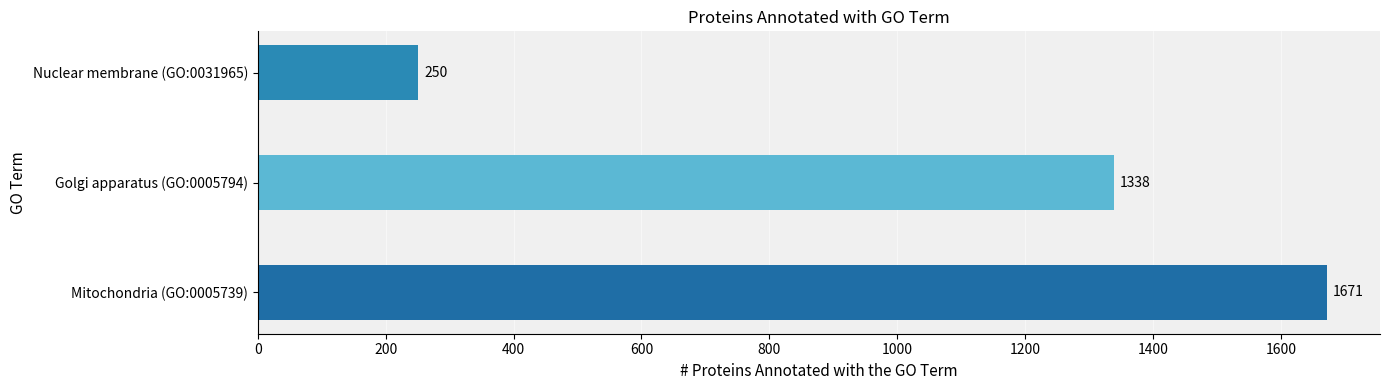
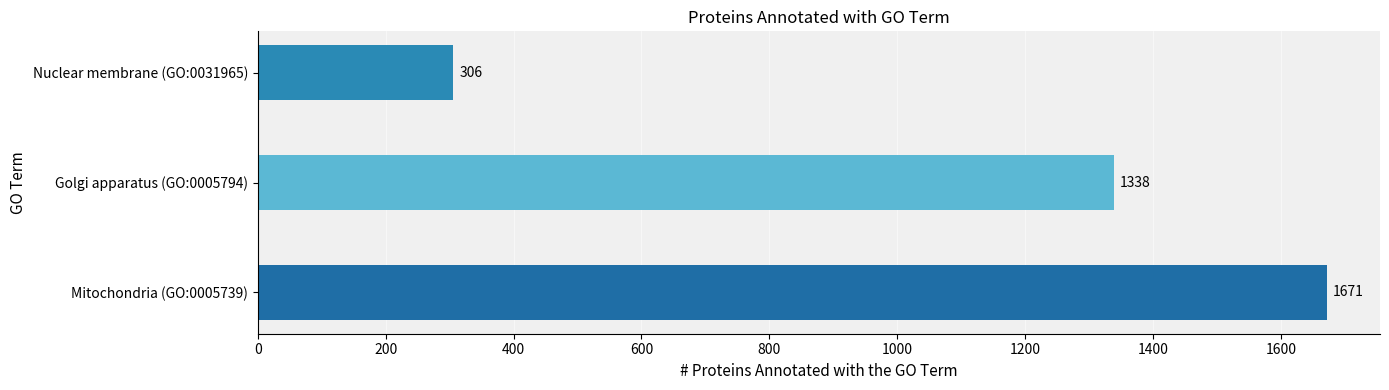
  {
-   "Nuclear membrane (GO:0031965)": 250,
+   "Nuclear membrane (GO:0031965)": 306,
    "Golgi apparatus (GO:0005794)": 1338,
    "Mitochondria (GO:0005739)": 1671
  }
